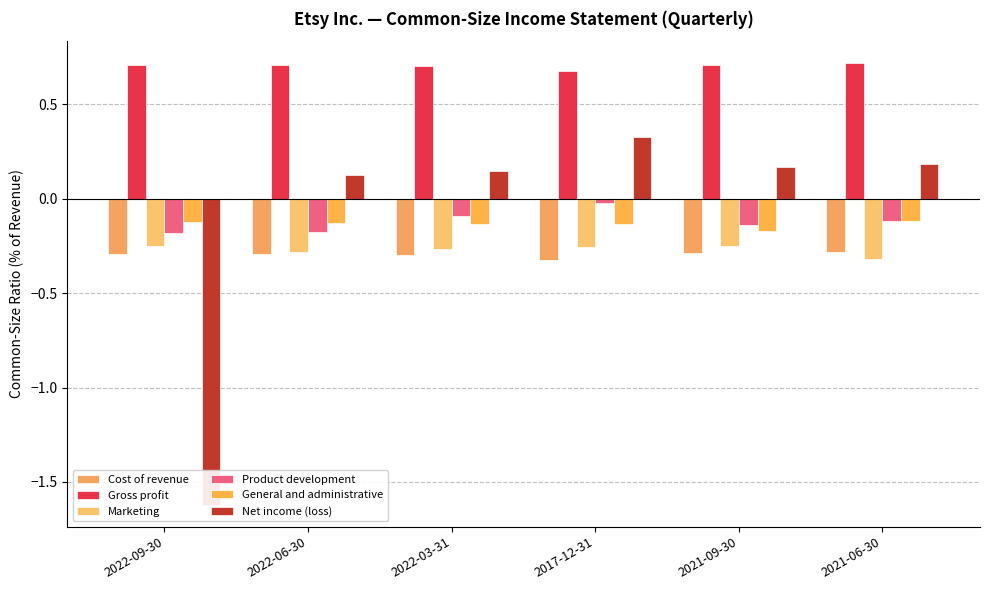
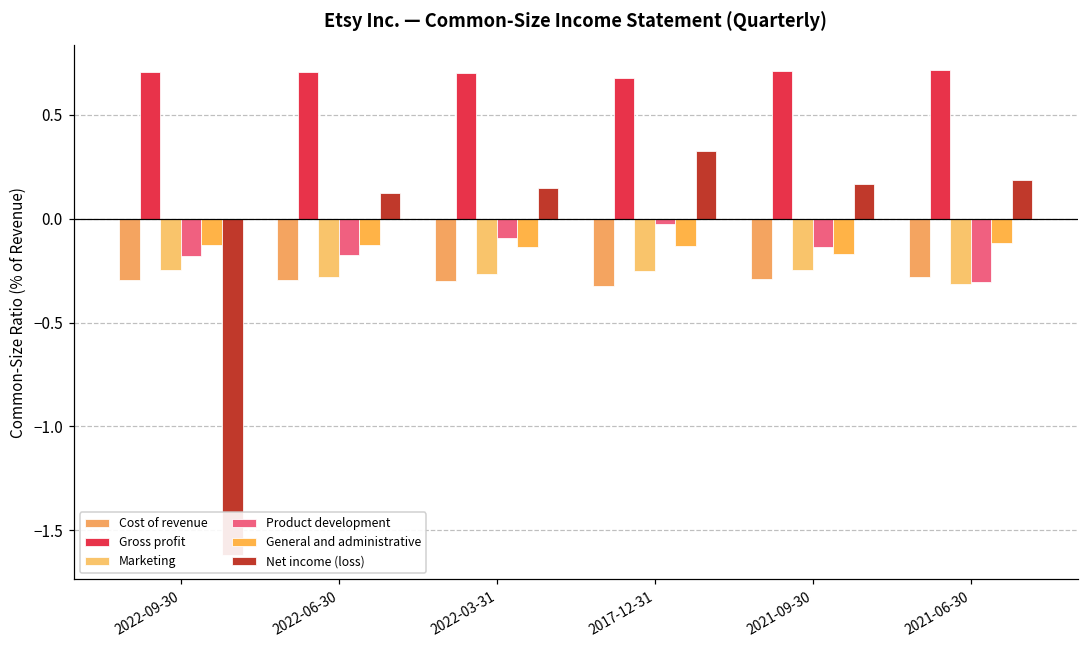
  {
    "Product development": {
      "2022-09-30": -0.18,
      "2022-06-30": -0.17,
      "2022-03-31": -0.09,
      "2017-12-31": -0.02,
      "2021-09-30": -0.14,
-     "2021-06-30": -0.12
+     "2021-06-30": -0.31
    }
  }
